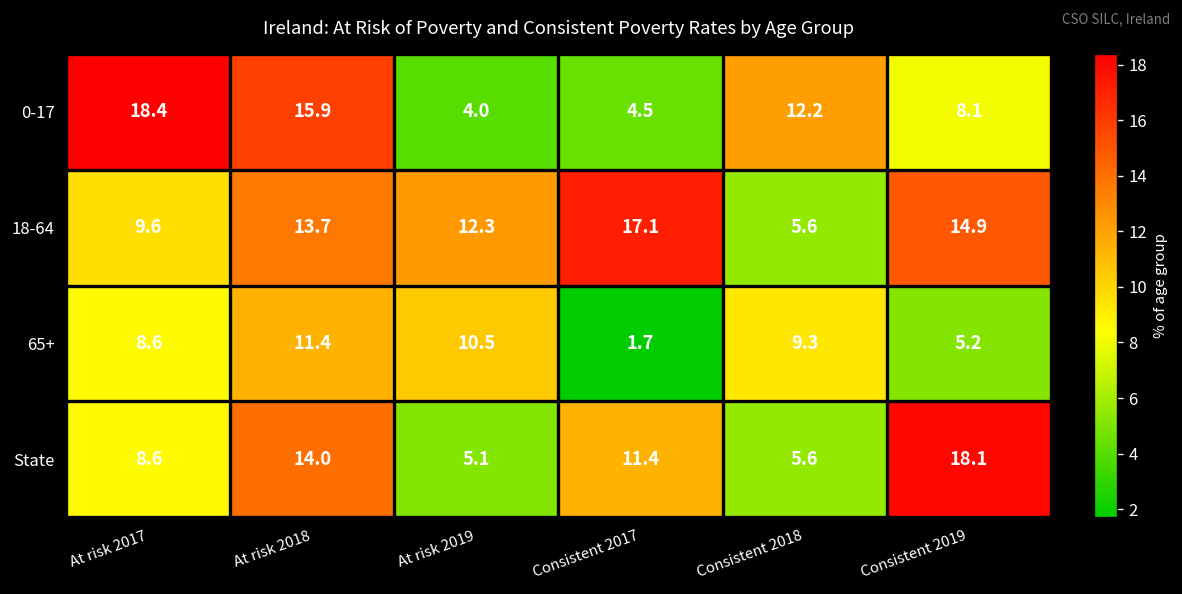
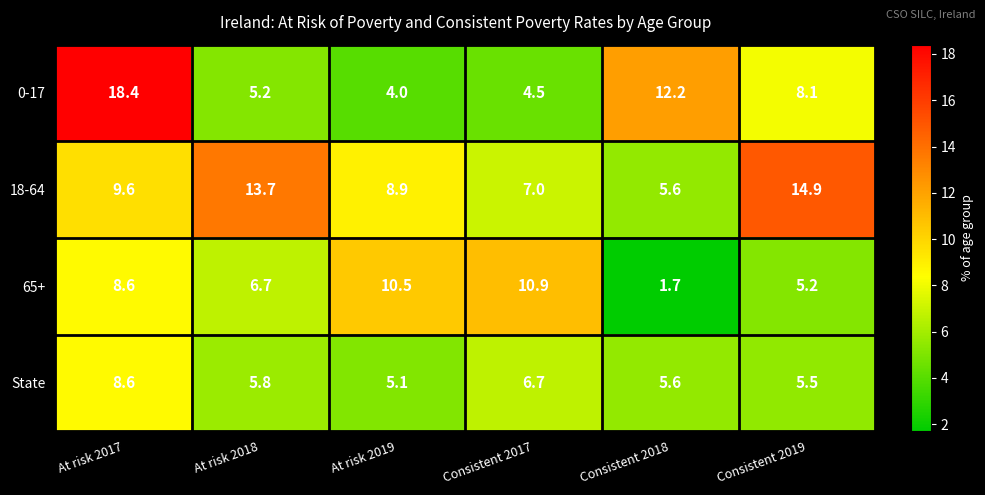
  {
    "0-17": {
      "At risk 2017": 18.4,
-     "At risk 2018": 15.9,
+     "At risk 2018": 5.2,
      "At risk 2019": 4.0,
      "Consistent 2017": 4.5,
      "Consistent 2018": 12.2,
      "Consistent 2019": 8.1
    },
    "18-64": {
      "At risk 2017": 9.6,
      "At risk 2018": 13.7,
-     "At risk 2019": 12.3,
-     "Consistent 2017": 17.1,
+     "At risk 2019": 8.9,
+     "Consistent 2017": 7.0,
      "Consistent 2018": 5.6,
      "Consistent 2019": 14.9
    },
    "65+": {
      "At risk 2017": 8.6,
-     "At risk 2018": 11.4,
+     "At risk 2018": 6.7,
      "At risk 2019": 10.5,
-     "Consistent 2017": 1.7,
-     "Consistent 2018": 9.3,
+     "Consistent 2017": 10.9,
+     "Consistent 2018": 1.7,
      "Consistent 2019": 5.2
    },
    "State": {
      "At risk 2017": 8.6,
-     "At risk 2018": 14.0,
+     "At risk 2018": 5.8,
      "At risk 2019": 5.1,
-     "Consistent 2017": 11.4,
+     "Consistent 2017": 6.7,
      "Consistent 2018": 5.6,
-     "Consistent 2019": 18.1
+     "Consistent 2019": 5.5
    }
  }
